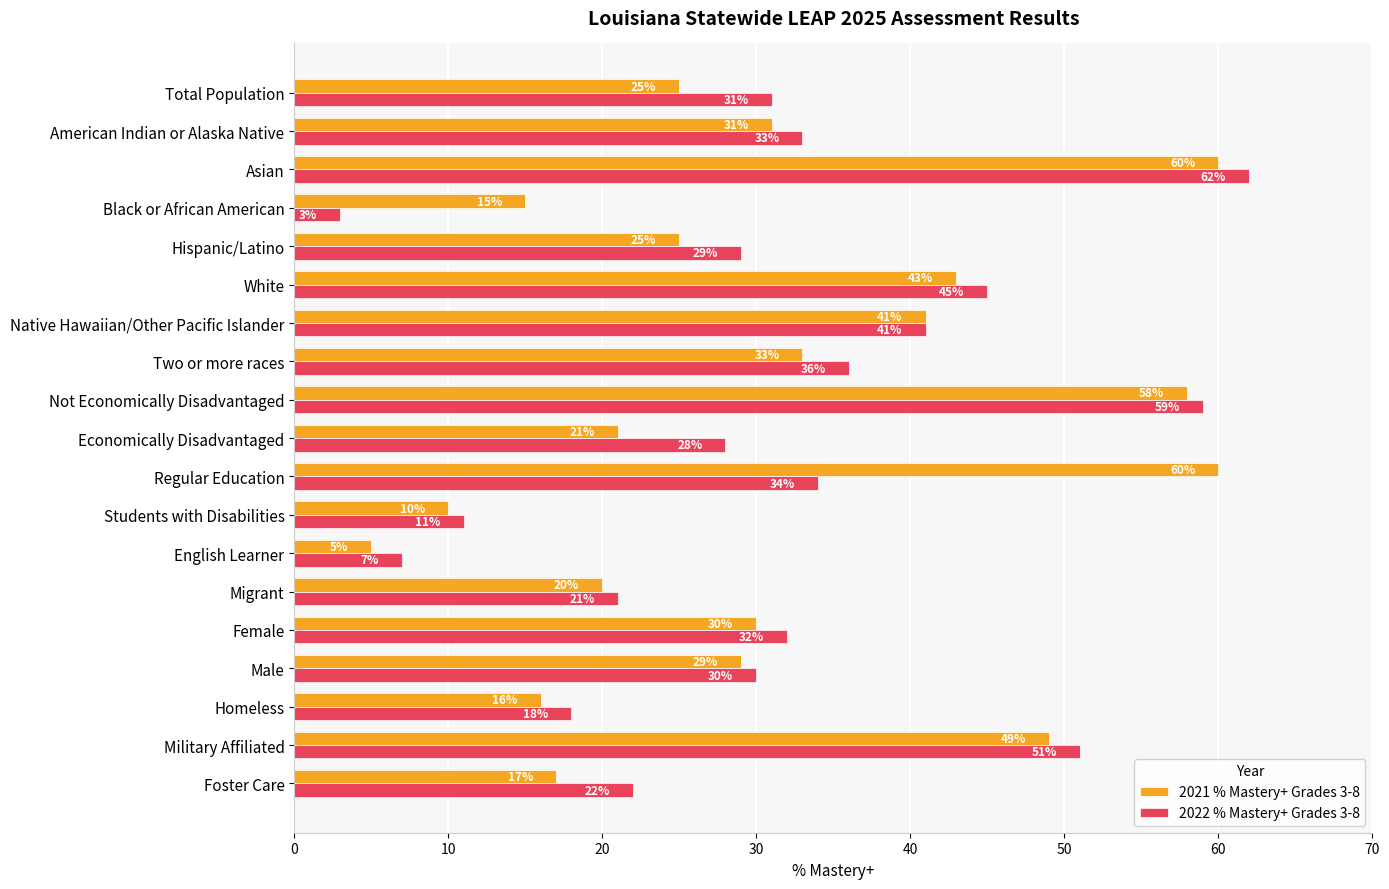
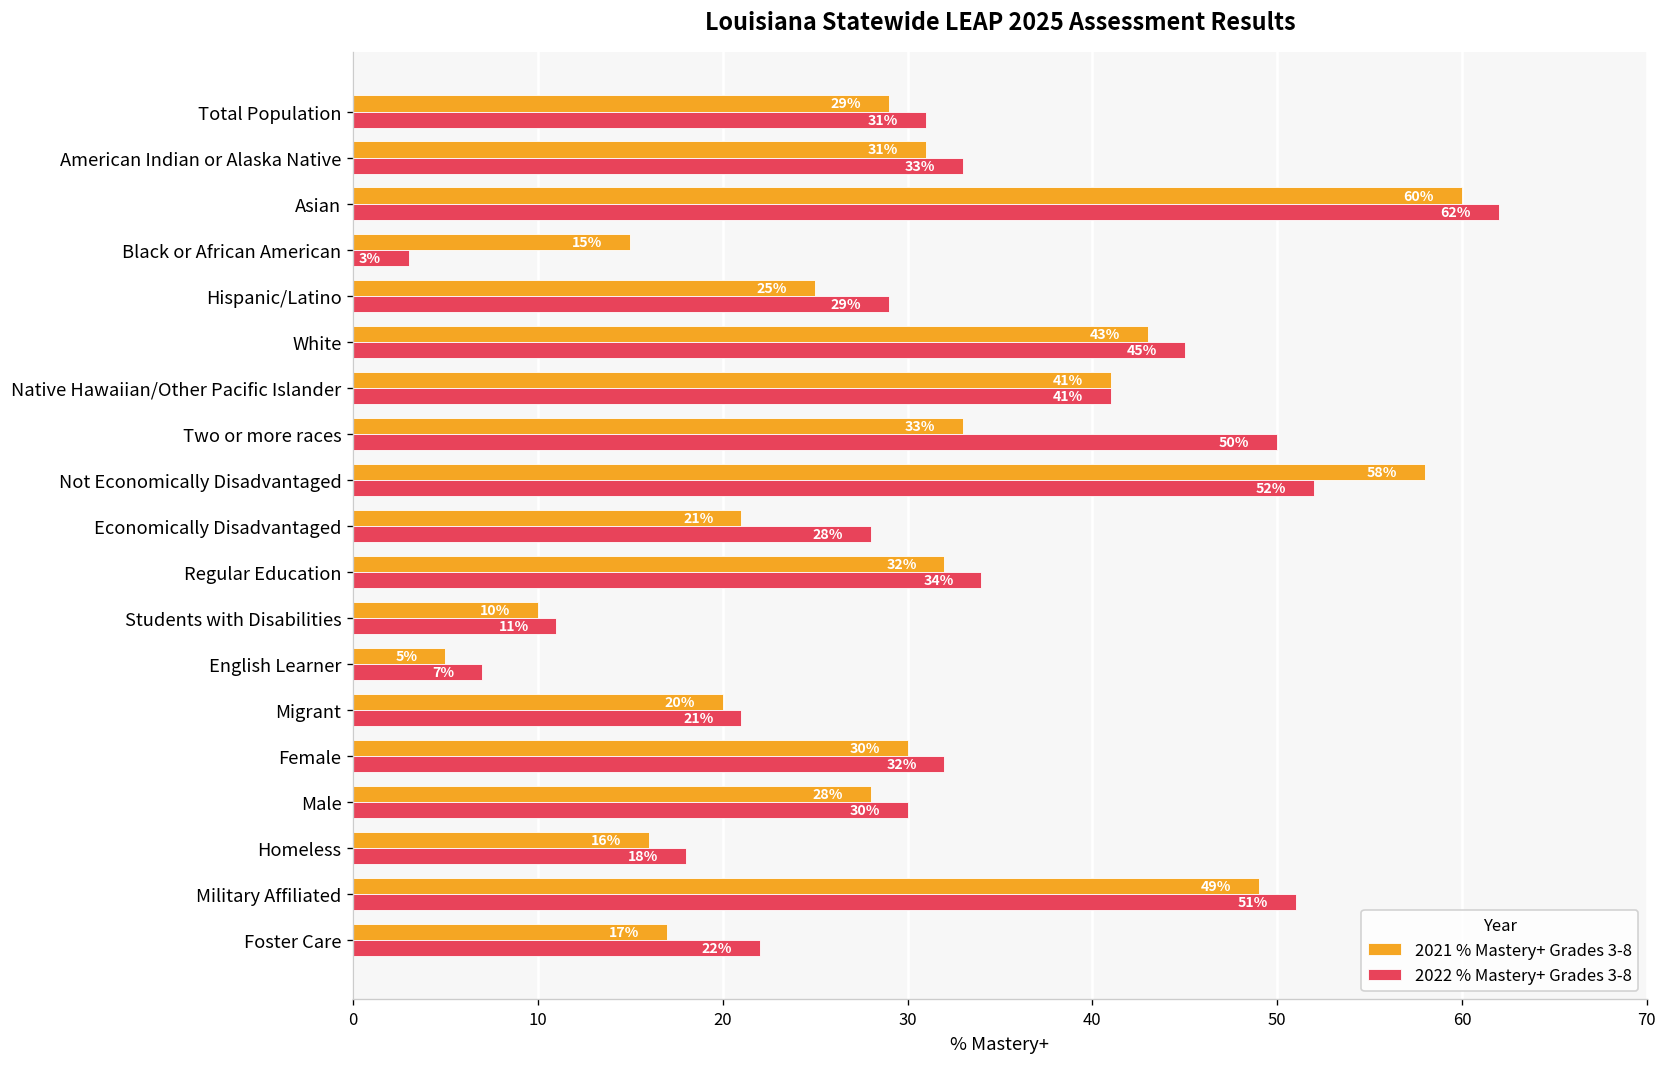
  {
    "2021 % Mastery+ Grades 3-8": {
-     "Total Population": "25%",
+     "Total Population": "29%",
      "American Indian or Alaska Native": "31%",
      "Asian": "60%",
      "Black or African American": "15%",
      "Hispanic/Latino": "25%",
      "White": "43%",
      "Native Hawaiian/Other Pacific Islander": "41%",
      "Two or more races": "33%",
      "Not Economically Disadvantaged": "58%",
      "Economically Disadvantaged": "21%",
-     "Regular Education": "60%",
+     "Regular Education": "32%",
      "Students with Disabilities": "10%",
      "English Learner": "5%",
      "Migrant": "20%",
      "Female": "30%",
-     "Male": "29%",
+     "Male": "28%",
      "Homeless": "16%",
      "Military Affiliated": "49%",
      "Foster Care": "17%"
    },
    "2022 % Mastery+ Grades 3-8": {
      "Total Population": "31%",
      "American Indian or Alaska Native": "33%",
      "Asian": "62%",
      "Black or African American": "3%",
      "Hispanic/Latino": "29%",
      "White": "45%",
      "Native Hawaiian/Other Pacific Islander": "41%",
-     "Two or more races": "36%",
-     "Not Economically Disadvantaged": "59%",
+     "Two or more races": "50%",
+     "Not Economically Disadvantaged": "52%",
      "Economically Disadvantaged": "28%",
      "Regular Education": "34%",
      "Students with Disabilities": "11%",
      "English Learner": "7%",
      "Migrant": "21%",
      "Female": "32%",
      "Male": "30%",
      "Homeless": "18%",
      "Military Affiliated": "51%",
      "Foster Care": "22%"
    }
  }
